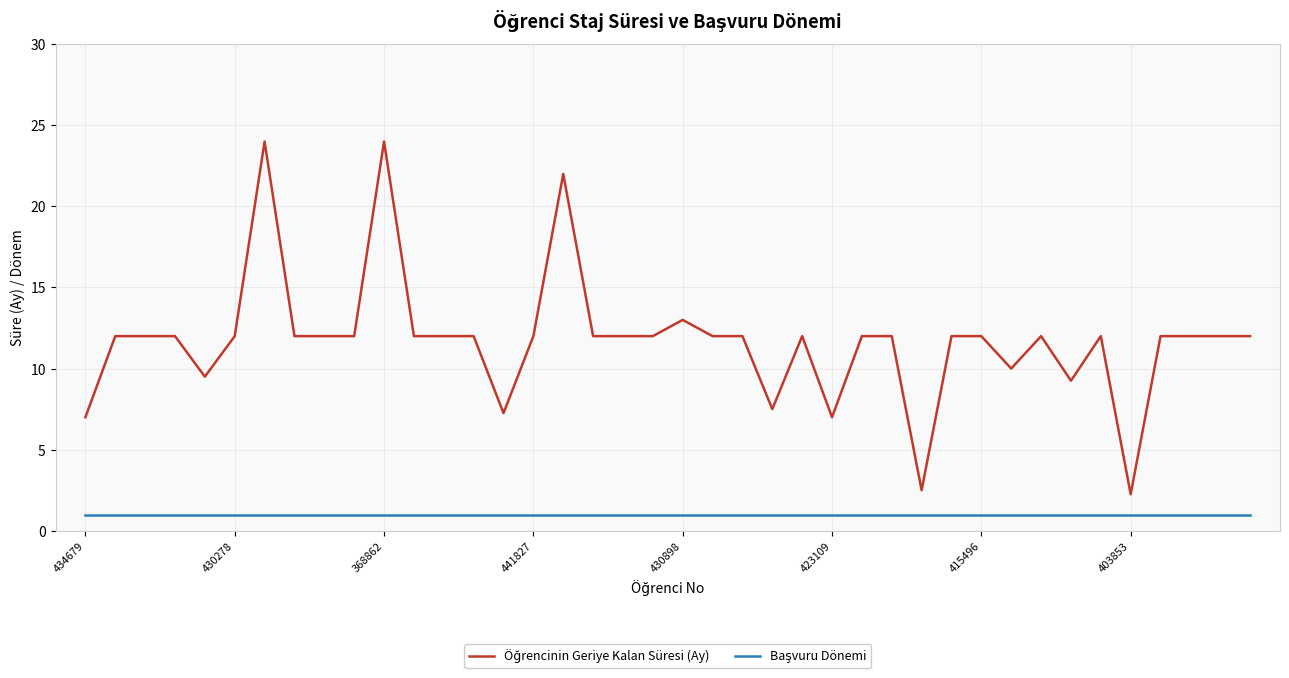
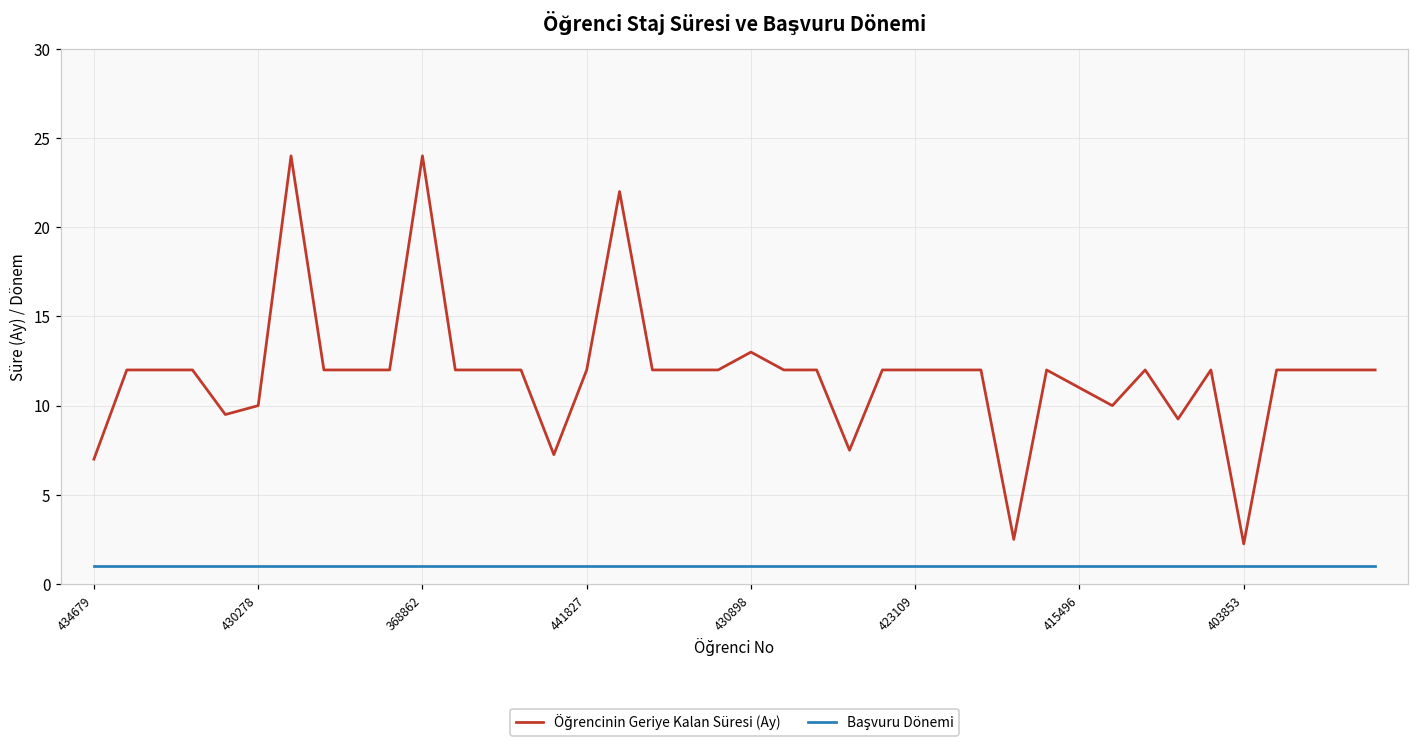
  {
    "Öğrencinin Geriye Kalan Süresi (Ay)": {
      "434679": 7,
-     "430278": 12,
+     "430278": 10,
      "368862": 24,
      "441827": 12,
      "430898": 13,
-     "423109": 7,
-     "415496": 12,
+     "423109": 12,
+     "415496": 11,
      "403853": 2.3
    },
    "Başvuru Dönemi": {
      "434679": 1,
      "430278": 1,
      "368862": 1,
      "441827": 1,
      "430898": 1,
      "423109": 1,
      "415496": 1,
      "403853": 1
    }
  }
